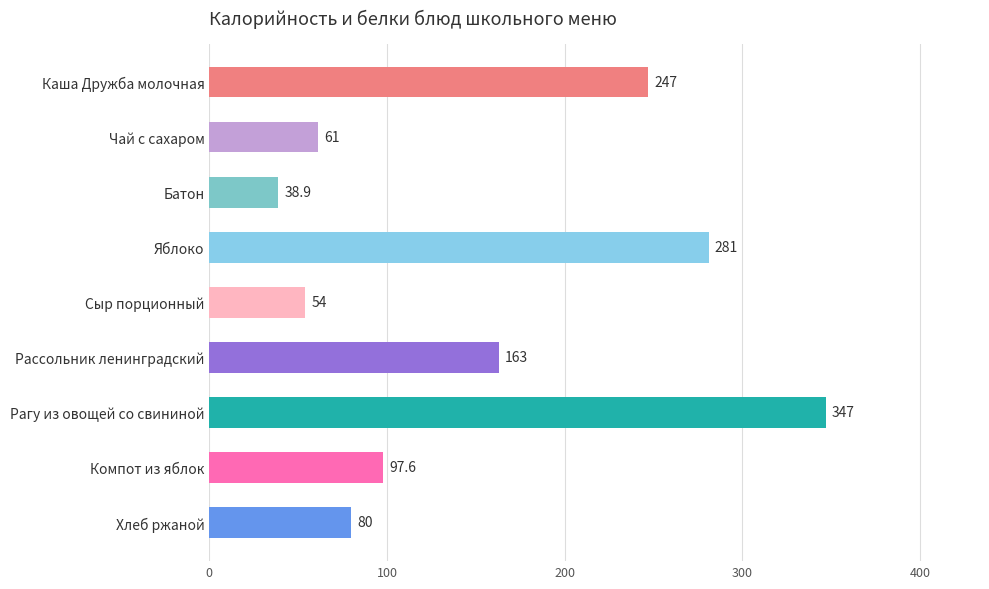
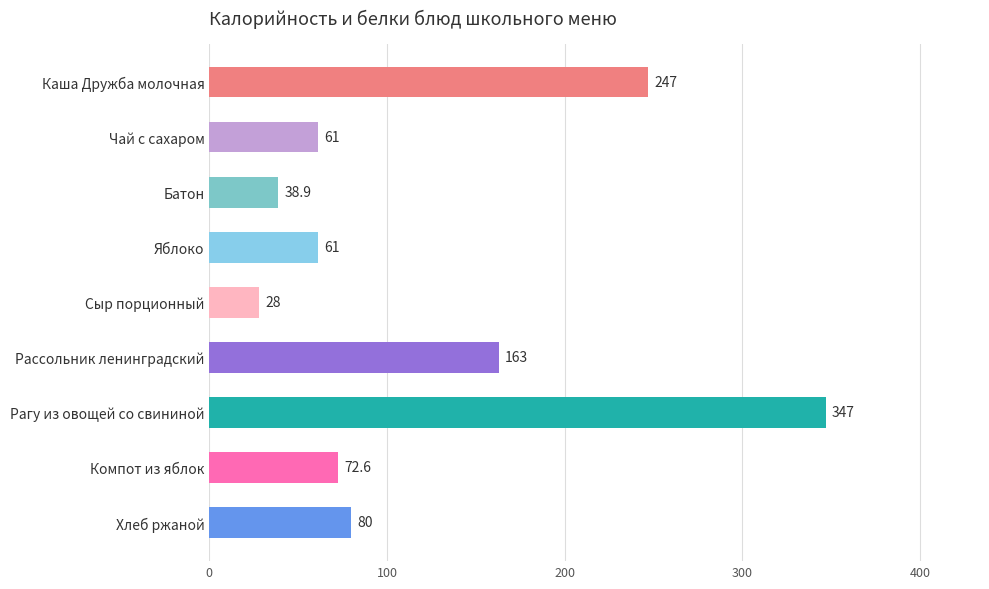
  {
    "Каша Дружба молочная": 247,
    "Чай с сахаром": 61,
    "Батон": 38.9,
-   "Яблоко": 281,
-   "Сыр порционный": 54,
+   "Яблоко": 61,
+   "Сыр порционный": 28,
    "Рассольник ленинградский": 163,
    "Рагу из овощей со свининой": 347,
-   "Компот из яблок": 97.6,
+   "Компот из яблок": 72.6,
    "Хлеб ржаной": 80
  }
